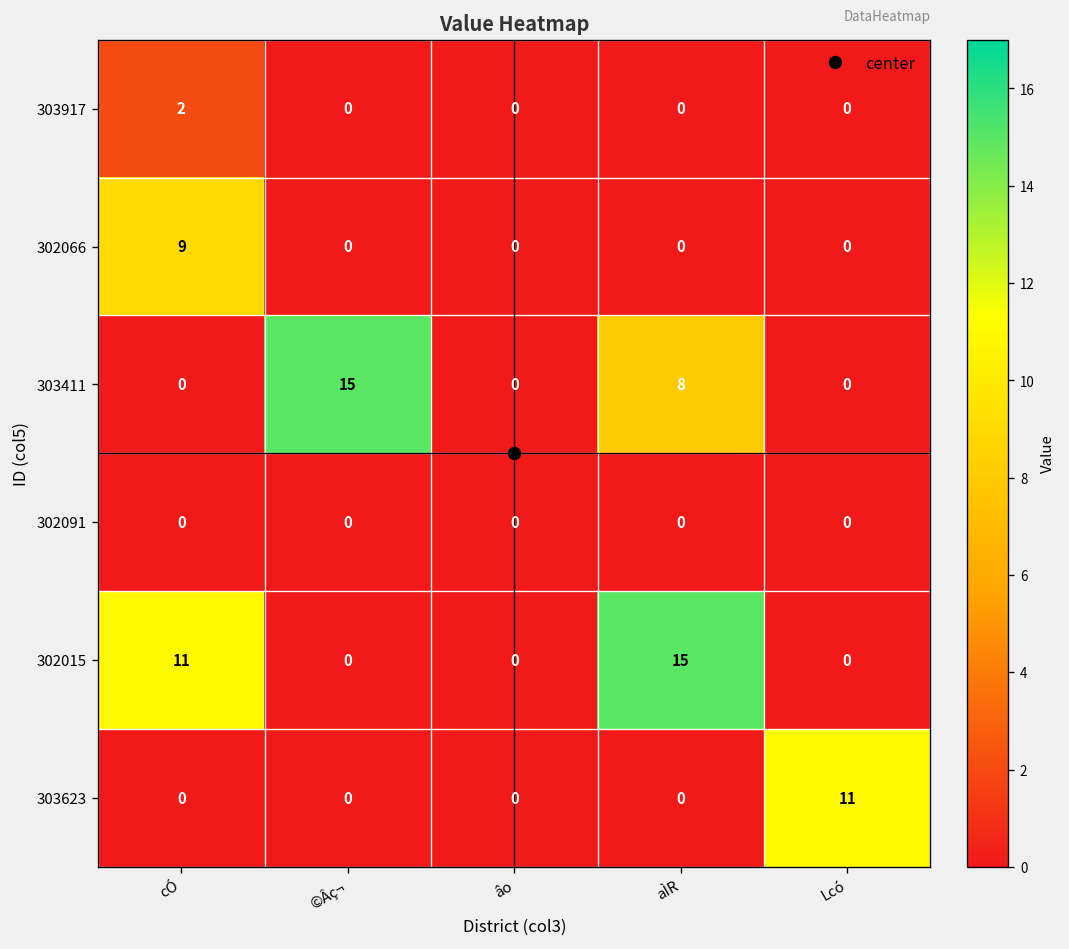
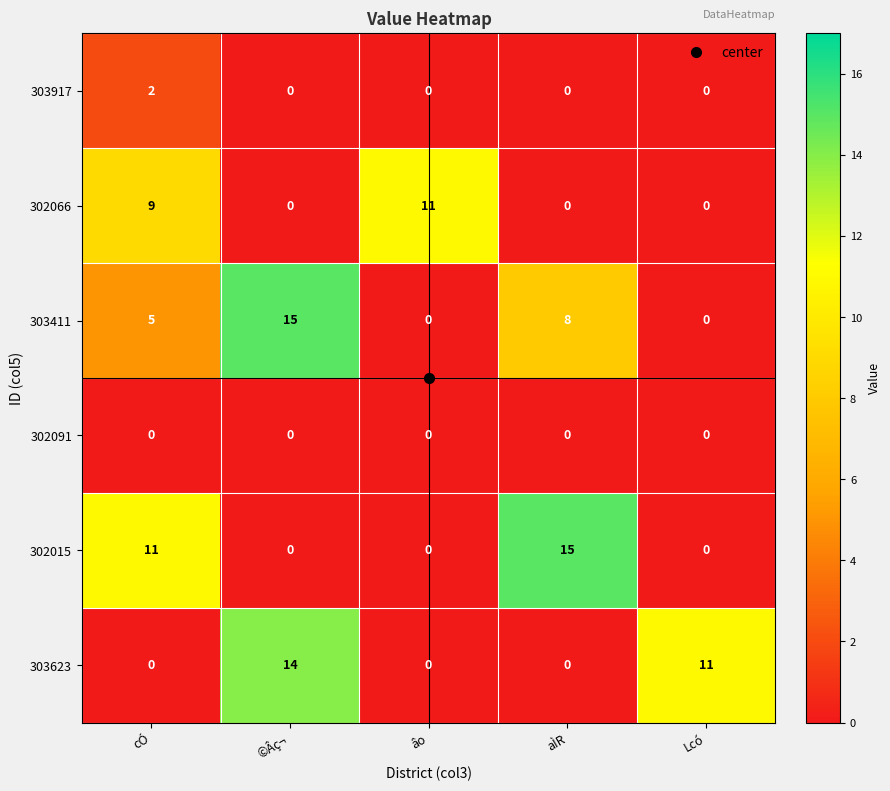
  {
    "303917": {
      "cÓ": 2,
      "©Âç¬": 0,
      "âo": 0,
      "aÌR": 0,
      "Lcó": 0
    },
    "302066": {
      "cÓ": 9,
      "©Âç¬": 0,
-     "âo": 0,
+     "âo": 11,
      "aÌR": 0,
      "Lcó": 0
    },
    "303411": {
-     "cÓ": 0,
+     "cÓ": 5,
      "©Âç¬": 15,
      "âo": 0,
      "aÌR": 8,
      "Lcó": 0
    },
    "302091": {
      "cÓ": 0,
      "©Âç¬": 0,
      "âo": 0,
      "aÌR": 0,
      "Lcó": 0
    },
    "302015": {
      "cÓ": 11,
      "©Âç¬": 0,
      "âo": 0,
      "aÌR": 15,
      "Lcó": 0
    },
    "303623": {
      "cÓ": 0,
-     "©Âç¬": 0,
+     "©Âç¬": 14,
      "âo": 0,
      "aÌR": 0,
      "Lcó": 11
    }
  }
